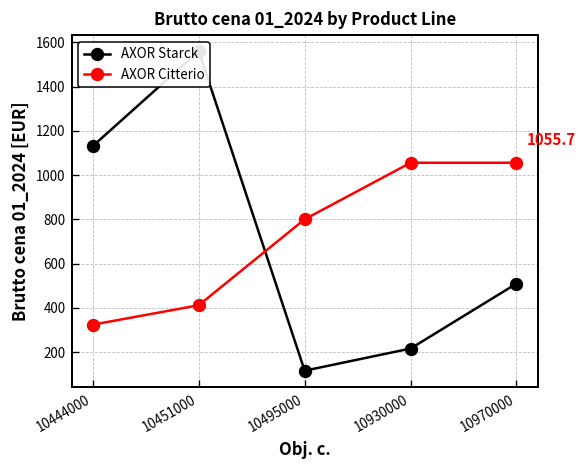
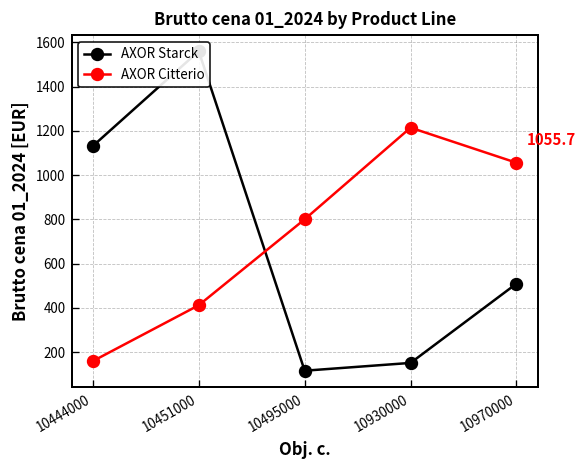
  {
    "AXOR Starck": {
      "10444000": 1130,
      "10495000": 120,
-     "10930000": 220,
+     "10930000": 150,
      "10970000": 510
    },
    "AXOR Citterio": {
-     "10444000": 320,
+     "10444000": 160,
      "10451000": 410,
      "10495000": 800,
-     "10930000": 1060
+     "10930000": 1210
    }
  }
